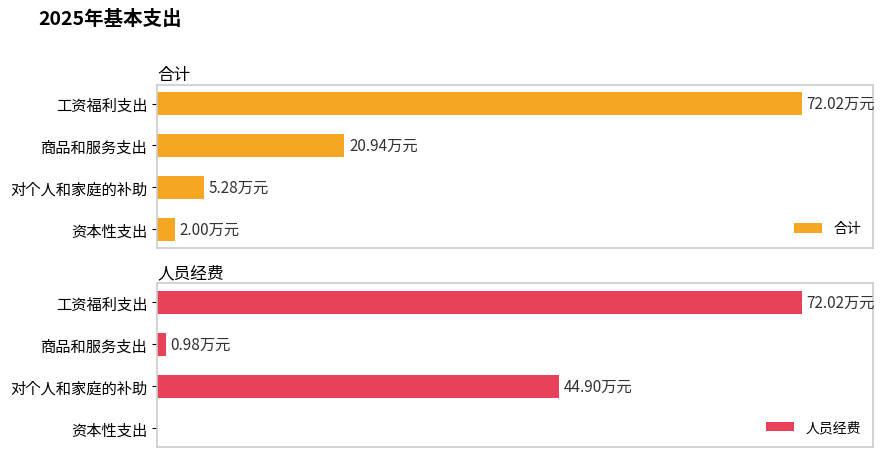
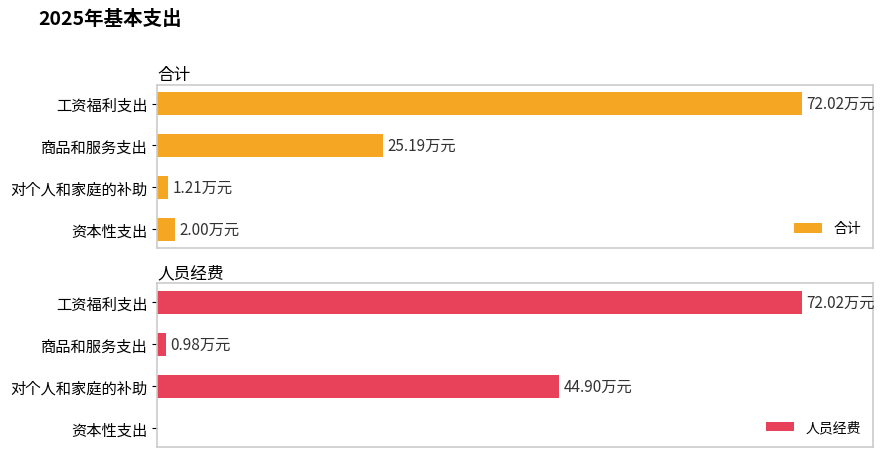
  {
    "合计": {
      "工资福利支出": 72.02,
-     "商品和服务支出": 20.94,
-     "对个人和家庭的补助": 5.28,
+     "商品和服务支出": 25.19,
+     "对个人和家庭的补助": 1.21,
      "资本性支出": 2.00
    },
    "人员经费": {
      "工资福利支出": 72.02,
      "商品和服务支出": 0.98,
      "对个人和家庭的补助": 44.90
    }
  }
